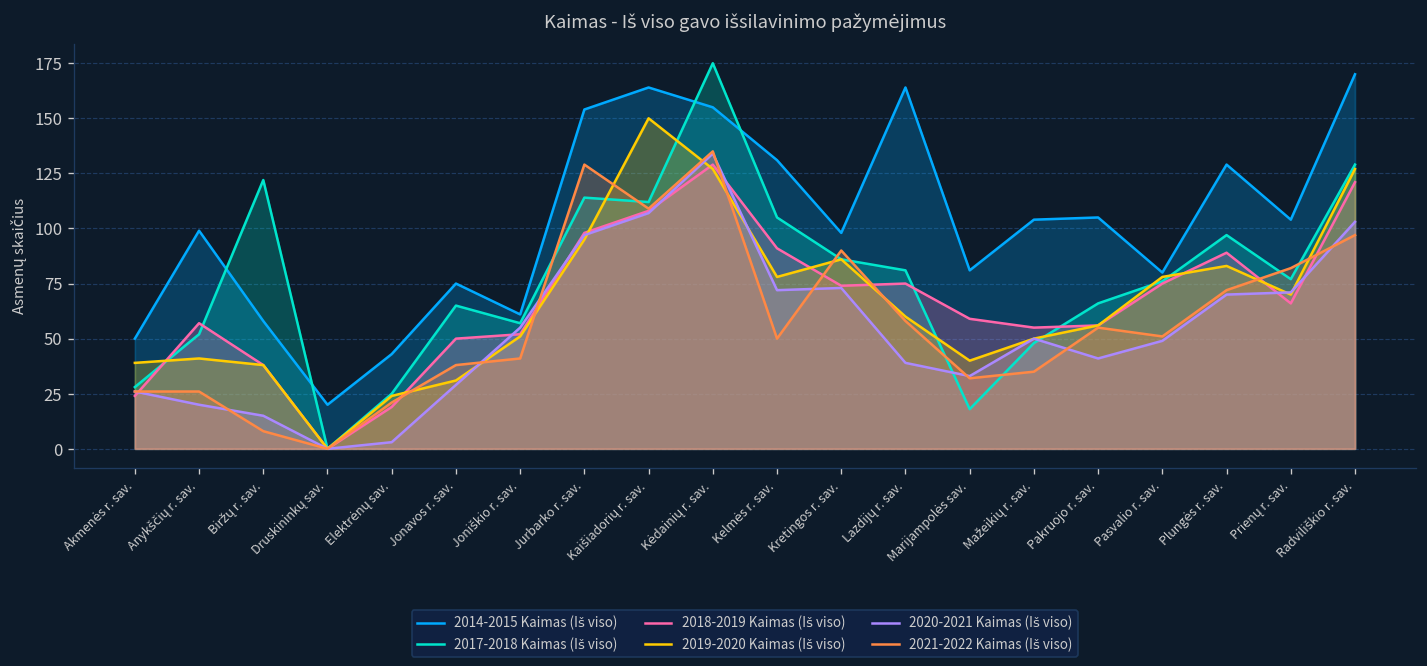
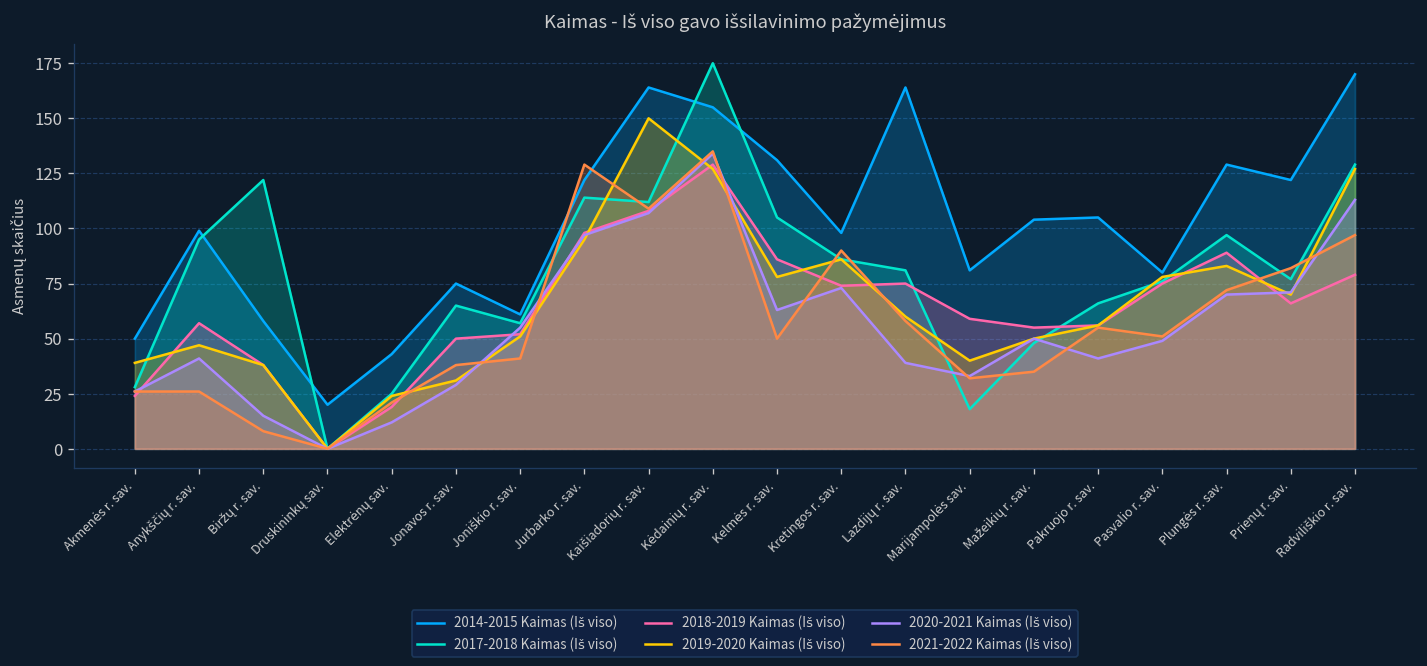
  {
    "2014-2015 Kaimas (Iš viso)": {
      "Akmenės r. sav.": 50,
      "Anykščių r. sav.": 99,
      "Biržų r. sav.": 58,
      "Druskininkų sav.": 20,
      "Elektrėnų sav.": 43,
      "Jonavos r. sav.": 75,
      "Joniškio r. sav.": 61,
-     "Jurbarko r. sav.": 154,
+     "Jurbarko r. sav.": 122,
      "Kaišiadorių r. sav.": 164,
      "Kėdainių r. sav.": 155,
      "Kelmės r. sav.": 131,
      "Kretingos r. sav.": 98,
      "Lazdijų r. sav.": 164,
      "Marijampolės sav.": 81,
      "Mažeikių r. sav.": 104,
      "Pakruojo r. sav.": 105,
      "Pasvalio r. sav.": 80,
      "Plungės r. sav.": 129,
-     "Prienų r. sav.": 104,
+     "Prienų r. sav.": 122,
      "Radviliškio r. sav.": 170
    },
    "2017-2018 Kaimas (Iš viso)": {
      "Akmenės r. sav.": 28,
-     "Anykščių r. sav.": 52,
+     "Anykščių r. sav.": 95,
      "Biržų r. sav.": 122,
      "Jonavos r. sav.": 65,
      "Joniškio r. sav.": 57,
      "Jurbarko r. sav.": 114,
      "Kaišiadorių r. sav.": 112,
      "Kėdainių r. sav.": 175,
      "Kelmės r. sav.": 105,
      "Lazdijų r. sav.": 81,
      "Marijampolės sav.": 18,
      "Mažeikių r. sav.": 48,
      "Pakruojo r. sav.": 66,
      "Plungės r. sav.": 97,
      "Prienų r. sav.": 77,
      "Radviliškio r. sav.": 129
    },
    "2018-2019 Kaimas (Iš viso)": {
      "Akmenės r. sav.": 24,
      "Anykščių r. sav.": 57,
      "Elektrėnų sav.": 19,
      "Jonavos r. sav.": 50,
      "Kėdainių r. sav.": 129,
-     "Kelmės r. sav.": 91,
+     "Kelmės r. sav.": 86,
      "Lazdijų r. sav.": 75,
      "Marijampolės sav.": 59,
      "Mažeikių r. sav.": 55,
      "Plungės r. sav.": 89,
      "Prienų r. sav.": 66,
-     "Radviliškio r. sav.": 121
+     "Radviliškio r. sav.": 79
    },
    "2019-2020 Kaimas (Iš viso)": {
      "Akmenės r. sav.": 39,
-     "Anykščių r. sav.": 41,
+     "Anykščių r. sav.": 47,
      "Jonavos r. sav.": 31,
      "Jurbarko r. sav.": 95,
      "Kaišiadorių r. sav.": 150,
      "Kėdainių r. sav.": 127,
      "Kelmės r. sav.": 78,
      "Lazdijų r. sav.": 60,
      "Marijampolės sav.": 40,
      "Pasvalio r. sav.": 78,
      "Plungės r. sav.": 83,
      "Radviliškio r. sav.": 127
    },
    "2020-2021 Kaimas (Iš viso)": {
-     "Anykščių r. sav.": 20,
+     "Anykščių r. sav.": 41,
      "Biržų r. sav.": 15,
-     "Elektrėnų sav.": 3,
+     "Elektrėnų sav.": 12,
      "Jonavos r. sav.": 29,
      "Joniškio r. sav.": 55,
-     "Kelmės r. sav.": 72,
+     "Kelmės r. sav.": 63,
      "Lazdijų r. sav.": 39,
      "Pakruojo r. sav.": 41,
      "Pasvalio r. sav.": 49,
      "Plungės r. sav.": 70,
-     "Radviliškio r. sav.": 103
+     "Radviliškio r. sav.": 113
    },
    "2021-2022 Kaimas (Iš viso)": {
      "Anykščių r. sav.": 26,
      "Biržų r. sav.": 8,
      "Elektrėnų sav.": 21,
      "Jonavos r. sav.": 38,
      "Joniškio r. sav.": 41,
      "Jurbarko r. sav.": 129,
      "Kelmės r. sav.": 50,
      "Kretingos r. sav.": 90,
      "Lazdijų r. sav.": 58,
      "Mažeikių r. sav.": 35,
      "Pasvalio r. sav.": 51,
      "Plungės r. sav.": 72,
      "Prienų r. sav.": 82,
      "Radviliškio r. sav.": 97
    }
  }
